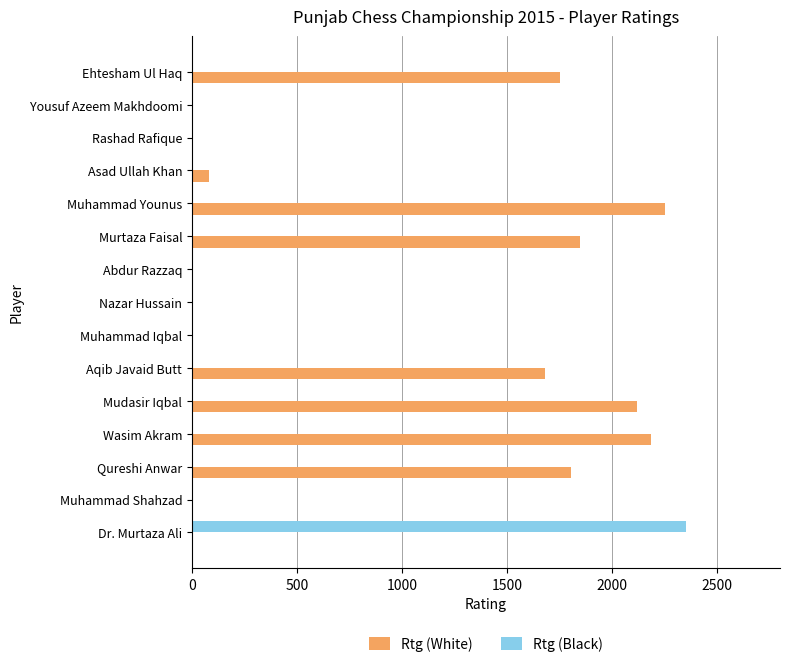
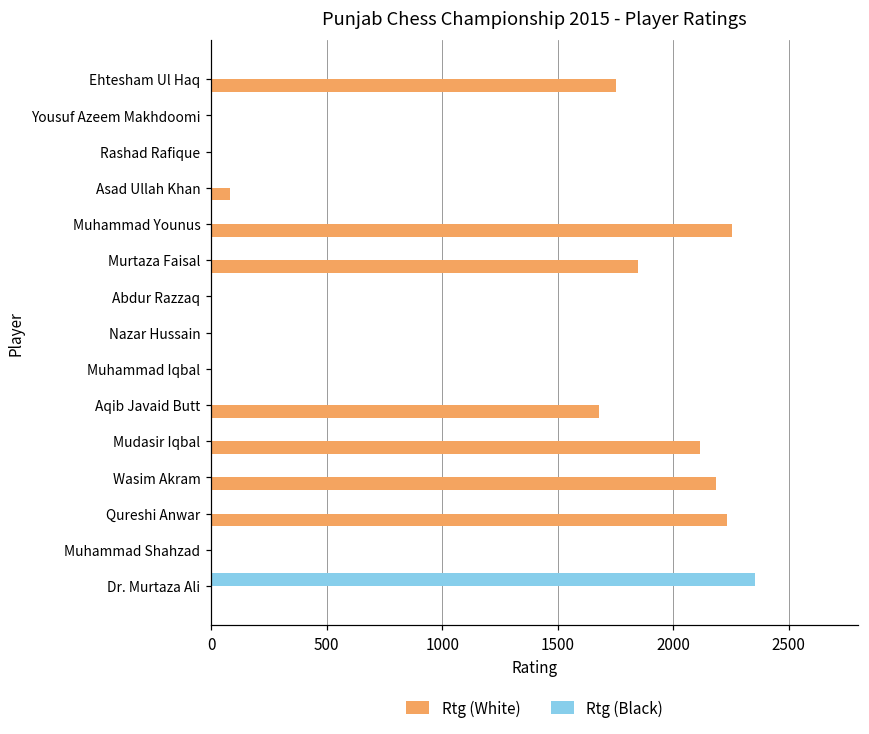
  {
    "Rtg (White)": {
      "Ehtesham Ul Haq": 1750,
      "Yousuf Azeem Makhdoomi": 0,
      "Rashad Rafique": 0,
      "Asad Ullah Khan": 80,
      "Muhammad Younus": 2250,
      "Murtaza Faisal": 1850,
      "Abdur Razzaq": 0,
      "Nazar Hussain": 0,
      "Muhammad Iqbal": 0,
      "Aqib Javaid Butt": 1680,
      "Mudasir Iqbal": 2120,
      "Wasim Akram": 2190,
-     "Qureshi Anwar": 1810,
+     "Qureshi Anwar": 2230,
      "Muhammad Shahzad": 0,
      "Dr. Murtaza Ali": 0
    },
    "Rtg (Black)": {
      "Ehtesham Ul Haq": 0,
      "Yousuf Azeem Makhdoomi": 0,
      "Rashad Rafique": 0,
      "Asad Ullah Khan": 0,
      "Muhammad Younus": 0,
      "Murtaza Faisal": 0,
      "Abdur Razzaq": 0,
      "Nazar Hussain": 0,
      "Muhammad Iqbal": 0,
      "Aqib Javaid Butt": 0,
      "Mudasir Iqbal": 0,
      "Wasim Akram": 0,
      "Qureshi Anwar": 0,
      "Muhammad Shahzad": 0,
      "Dr. Murtaza Ali": 2350
    }
  }
